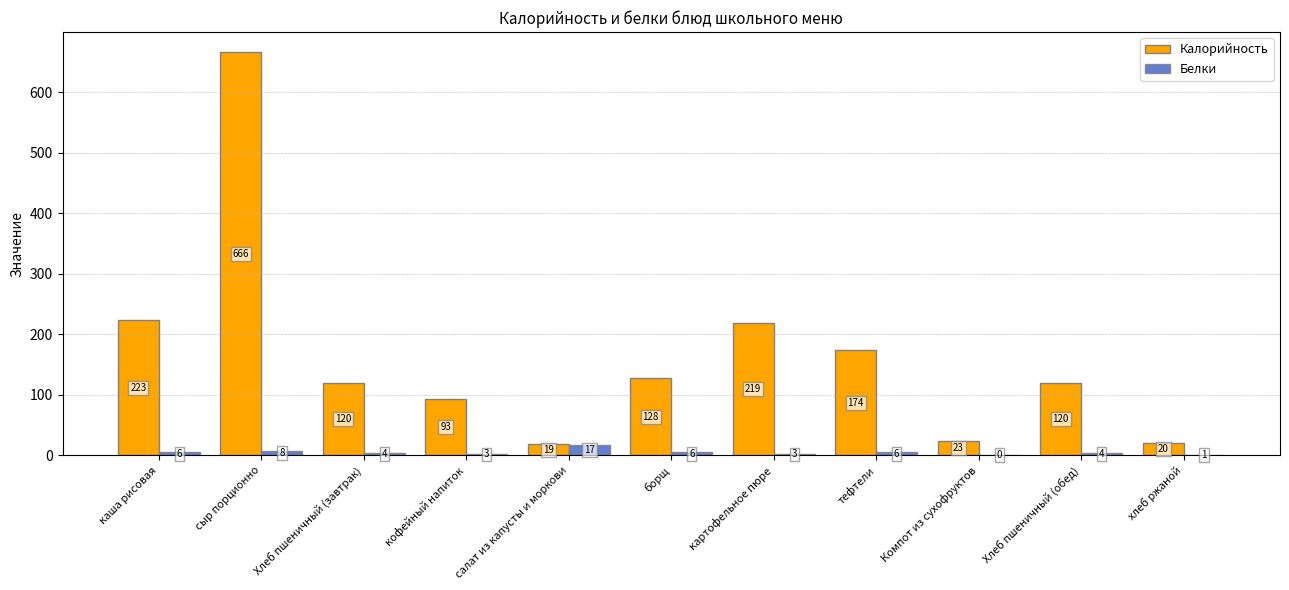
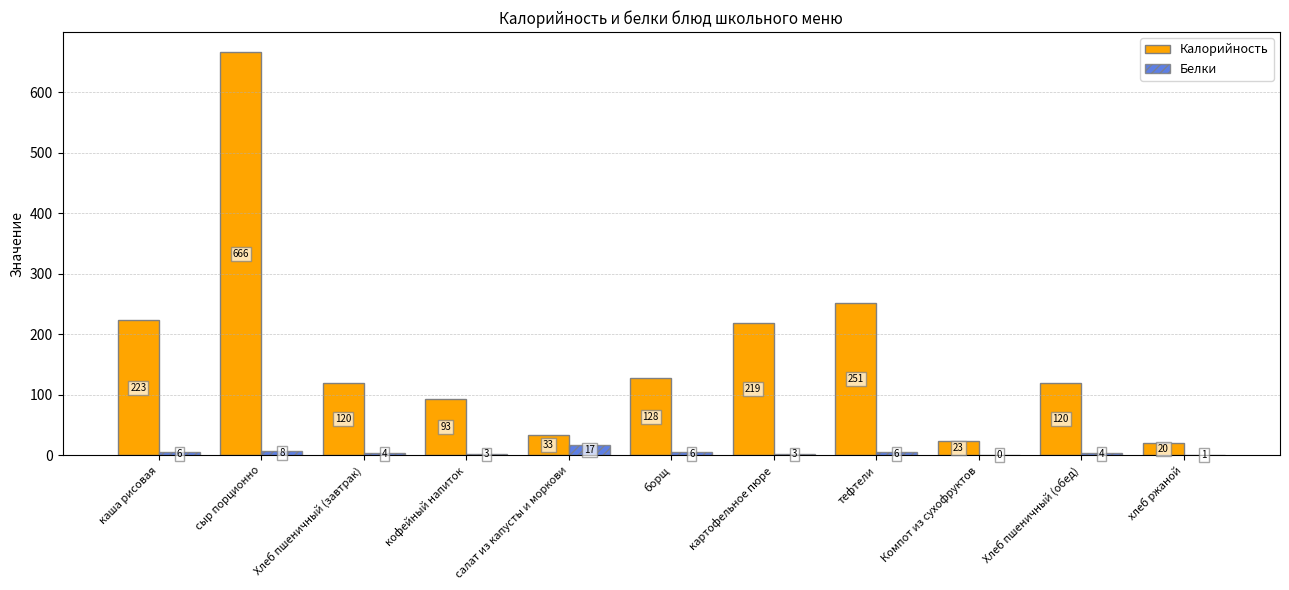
  {
    "Калорийность": {
-     "салат из капусты и моркови": 19,
-     "тефтели": 174
+     "салат из капусты и моркови": 33,
+     "тефтели": 251
    }
  }
